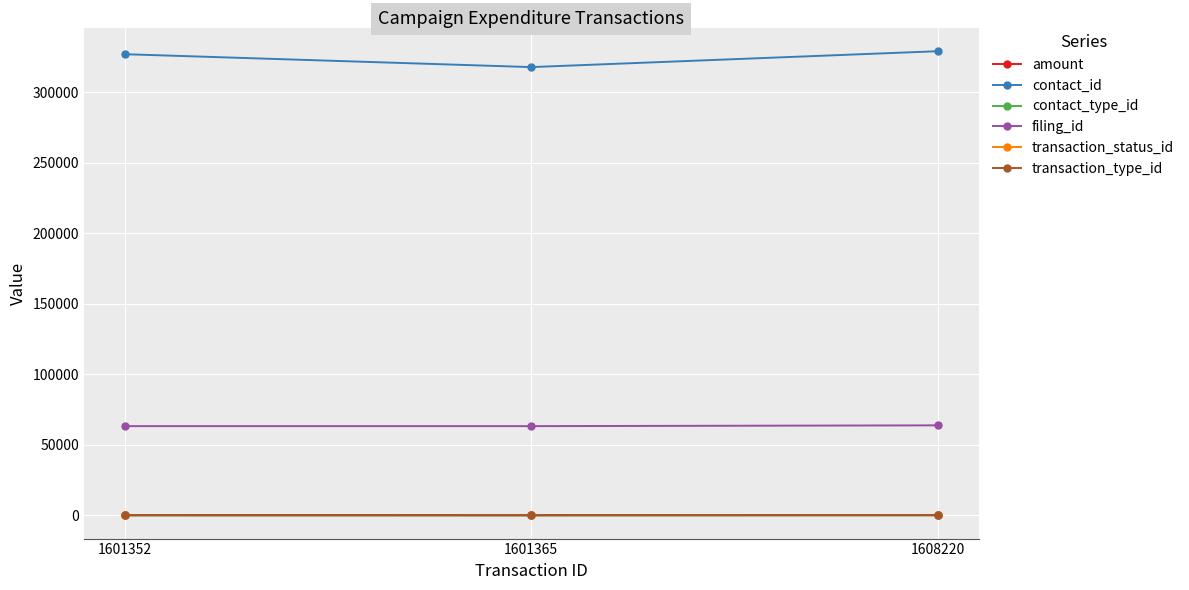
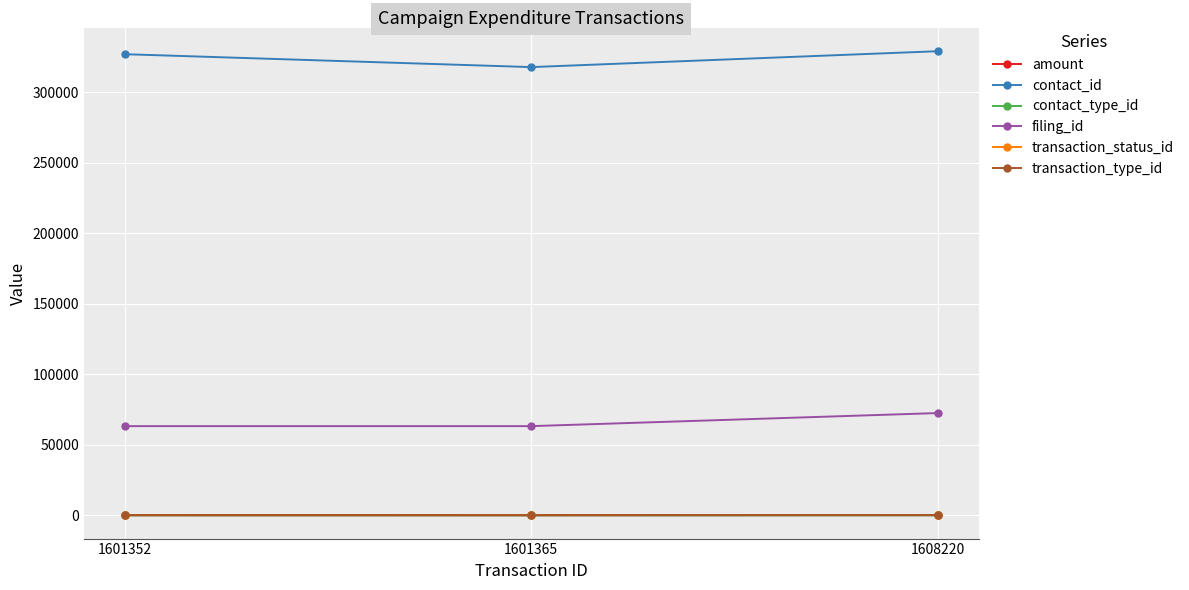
  {
    "transaction_type_id": {
      "1601352": 0,
      "1601365": 0,
      "1608220": 0
    },
    "contact_id": {
      "1601352": 327000,
      "1601365": 318000,
      "1608220": 329000
    },
    "filing_id": {
      "1601352": 63000,
      "1601365": 63000,
-     "1608220": 64000
+     "1608220": 73000
    }
  }
